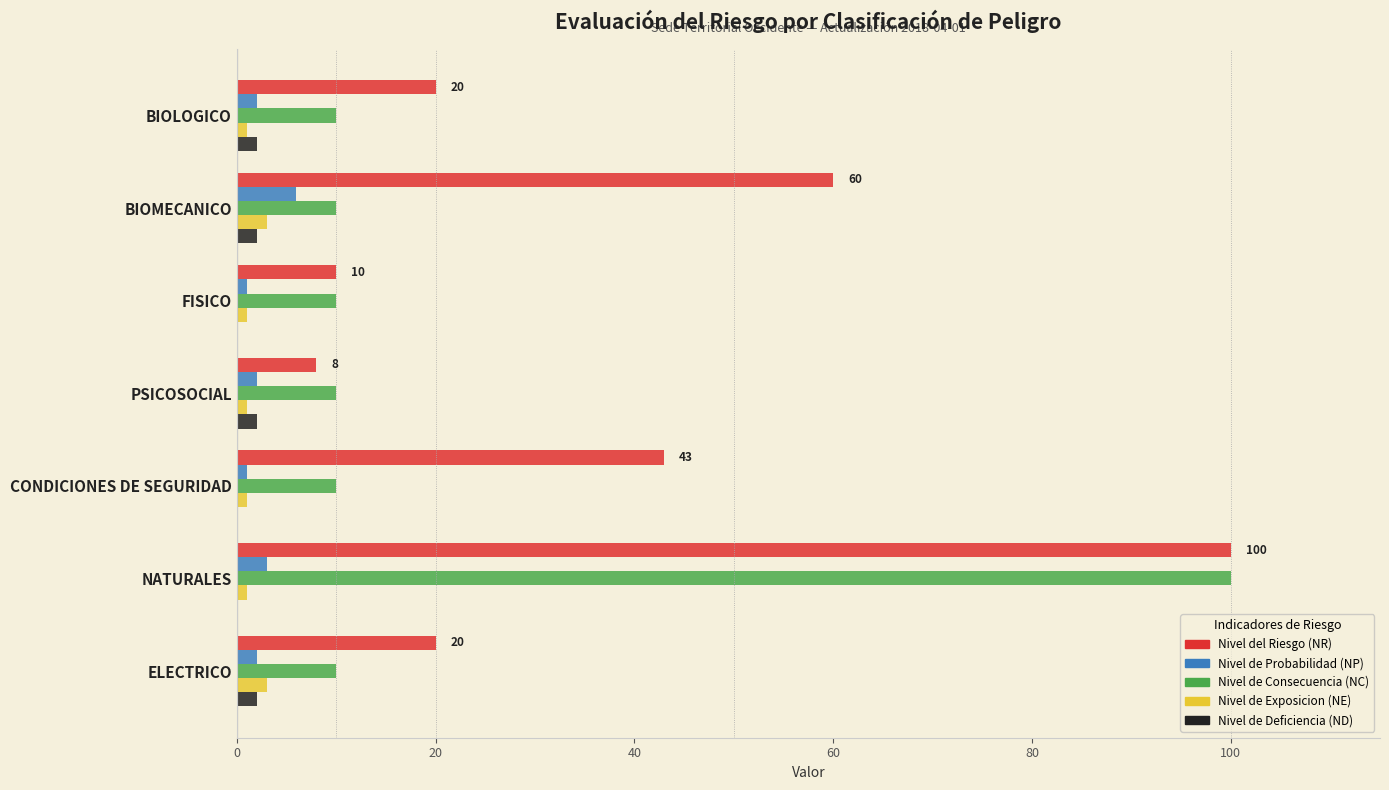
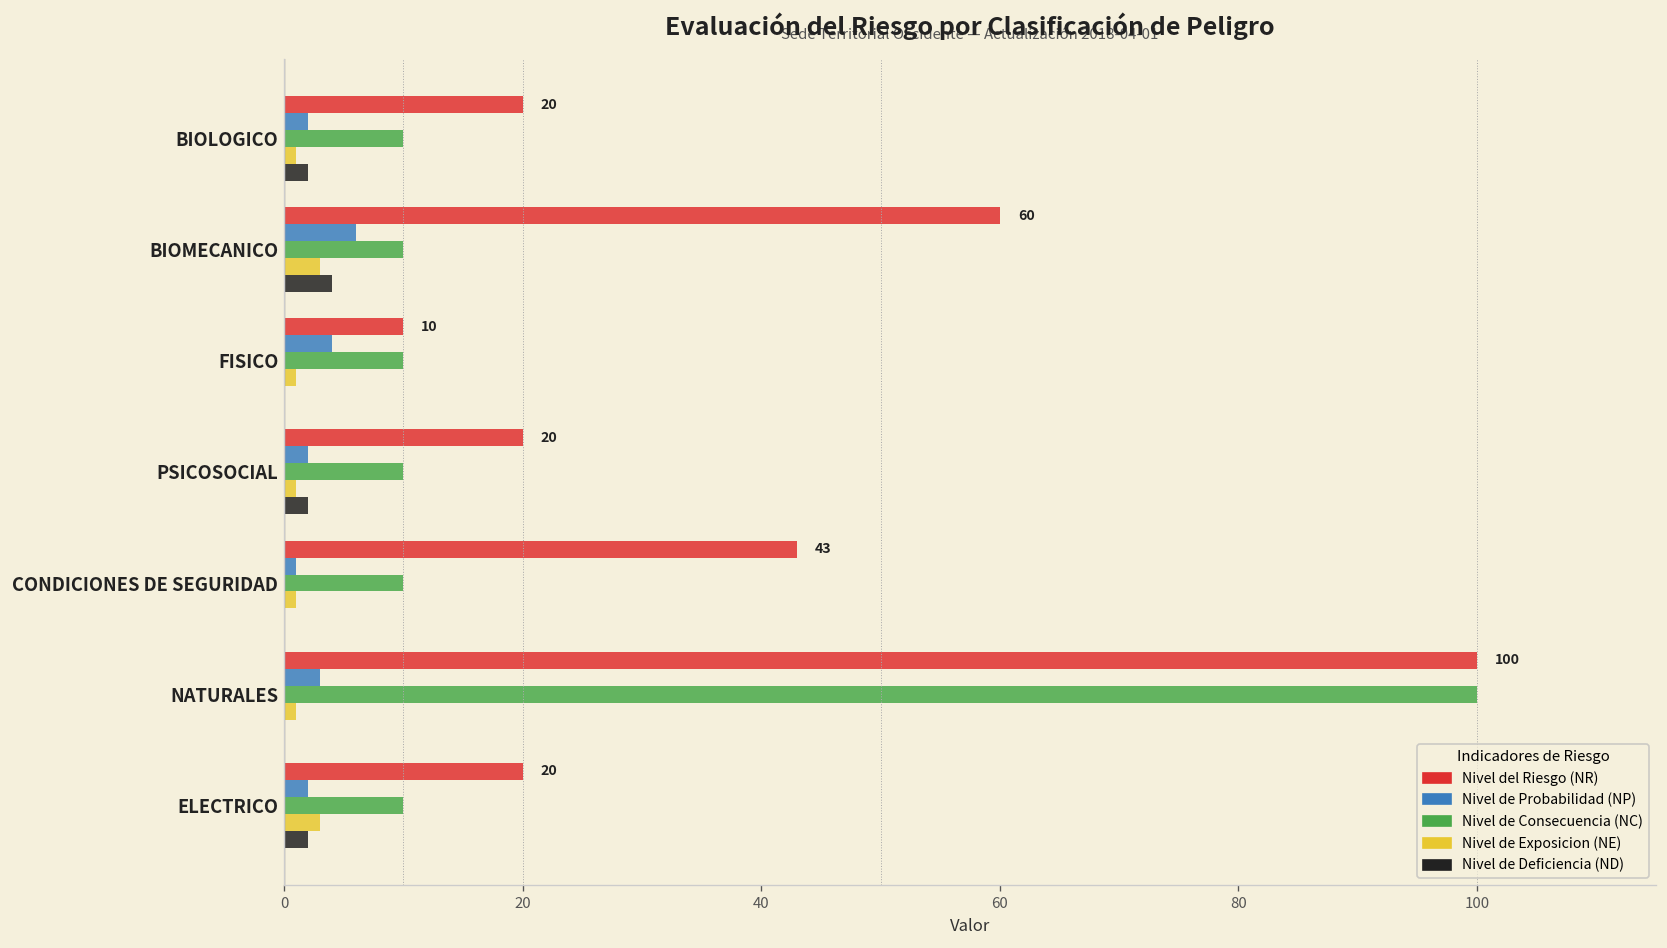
  {
    "Nivel del Riesgo (NR)": {
      "BIOLOGICO": 20,
      "BIOMECANICO": 60,
      "FISICO": 10,
-     "PSICOSOCIAL": 8,
+     "PSICOSOCIAL": 20,
      "CONDICIONES DE SEGURIDAD": 43,
      "NATURALES": 100,
      "ELECTRICO": 20
    },
    "Nivel de Probabilidad (NP)": {
      "BIOLOGICO": 2,
      "BIOMECANICO": 6,
-     "FISICO": 1,
+     "FISICO": 4,
      "PSICOSOCIAL": 2,
      "CONDICIONES DE SEGURIDAD": 1,
      "NATURALES": 3,
      "ELECTRICO": 2
    },
    "Nivel de Consecuencia (NC)": {
      "BIOLOGICO": 10,
      "BIOMECANICO": 10,
      "PSICOSOCIAL": 10,
      "CONDICIONES DE SEGURIDAD": 10,
      "ELECTRICO": 10
    },
    "Nivel de Exposicion (NE)": {
      "BIOLOGICO": 1,
      "BIOMECANICO": 3,
      "FISICO": 1,
      "PSICOSOCIAL": 1,
      "CONDICIONES DE SEGURIDAD": 1,
      "NATURALES": 1,
      "ELECTRICO": 3
    },
    "Nivel de Deficiencia (ND)": {
      "BIOLOGICO": 2,
-     "BIOMECANICO": 2,
+     "BIOMECANICO": 4,
      "FISICO": 0,
      "PSICOSOCIAL": 2,
      "CONDICIONES DE SEGURIDAD": 0,
      "NATURALES": 0,
      "ELECTRICO": 2
    }
  }
